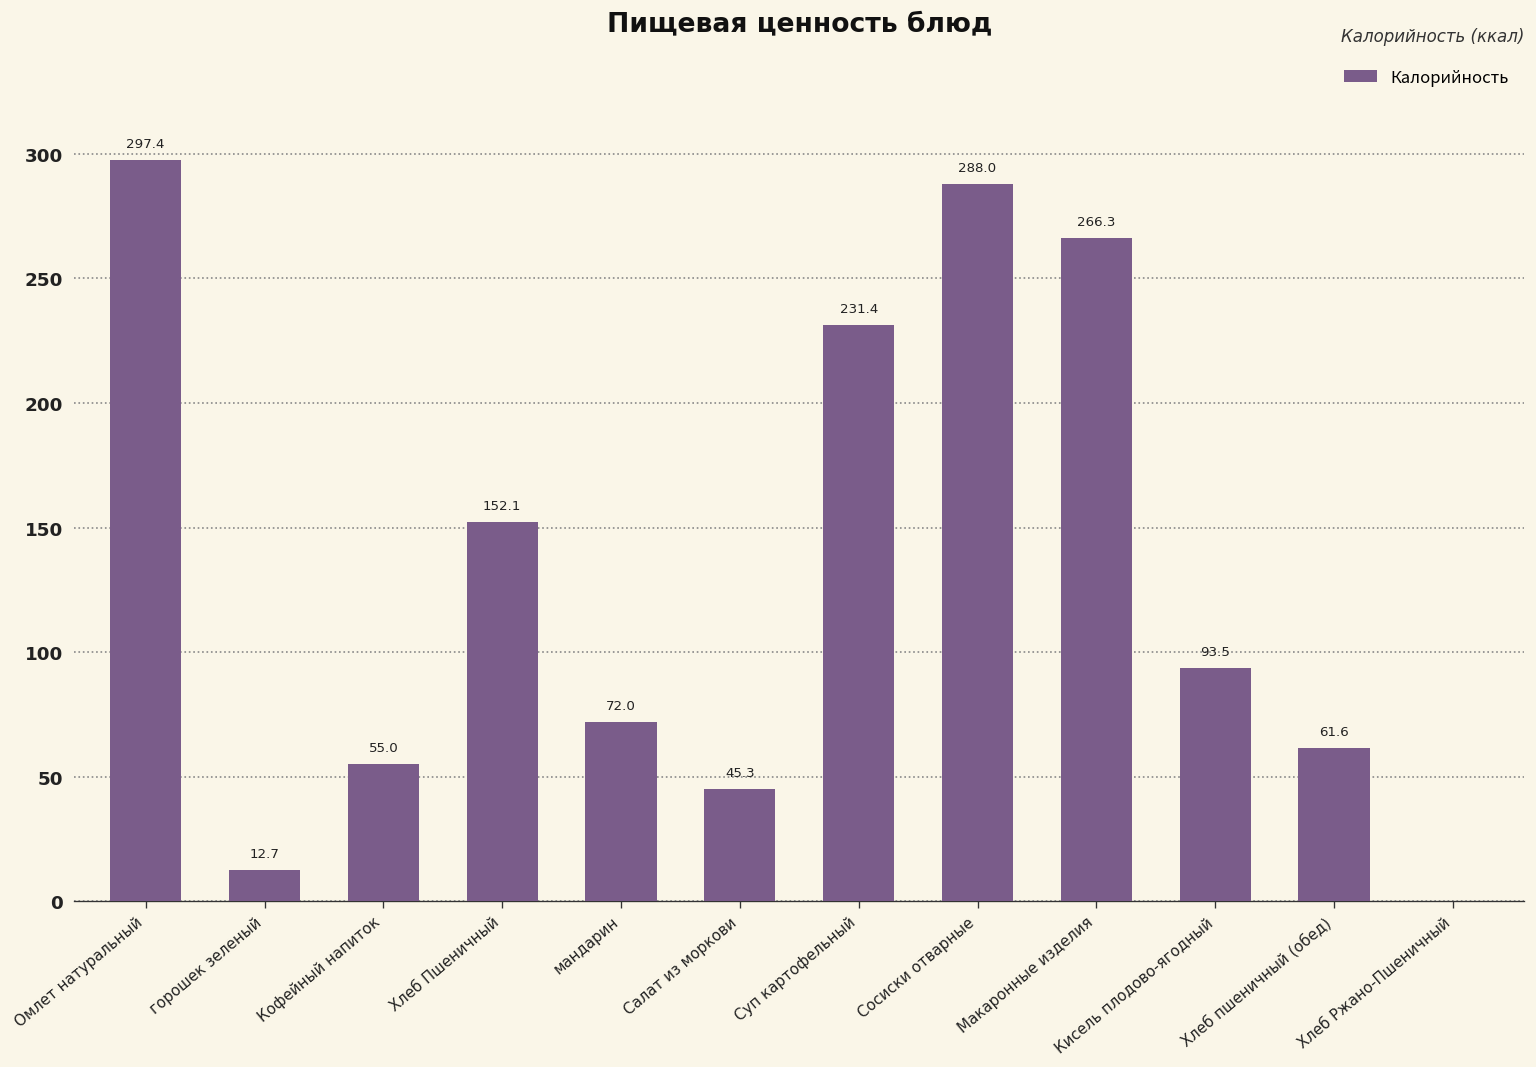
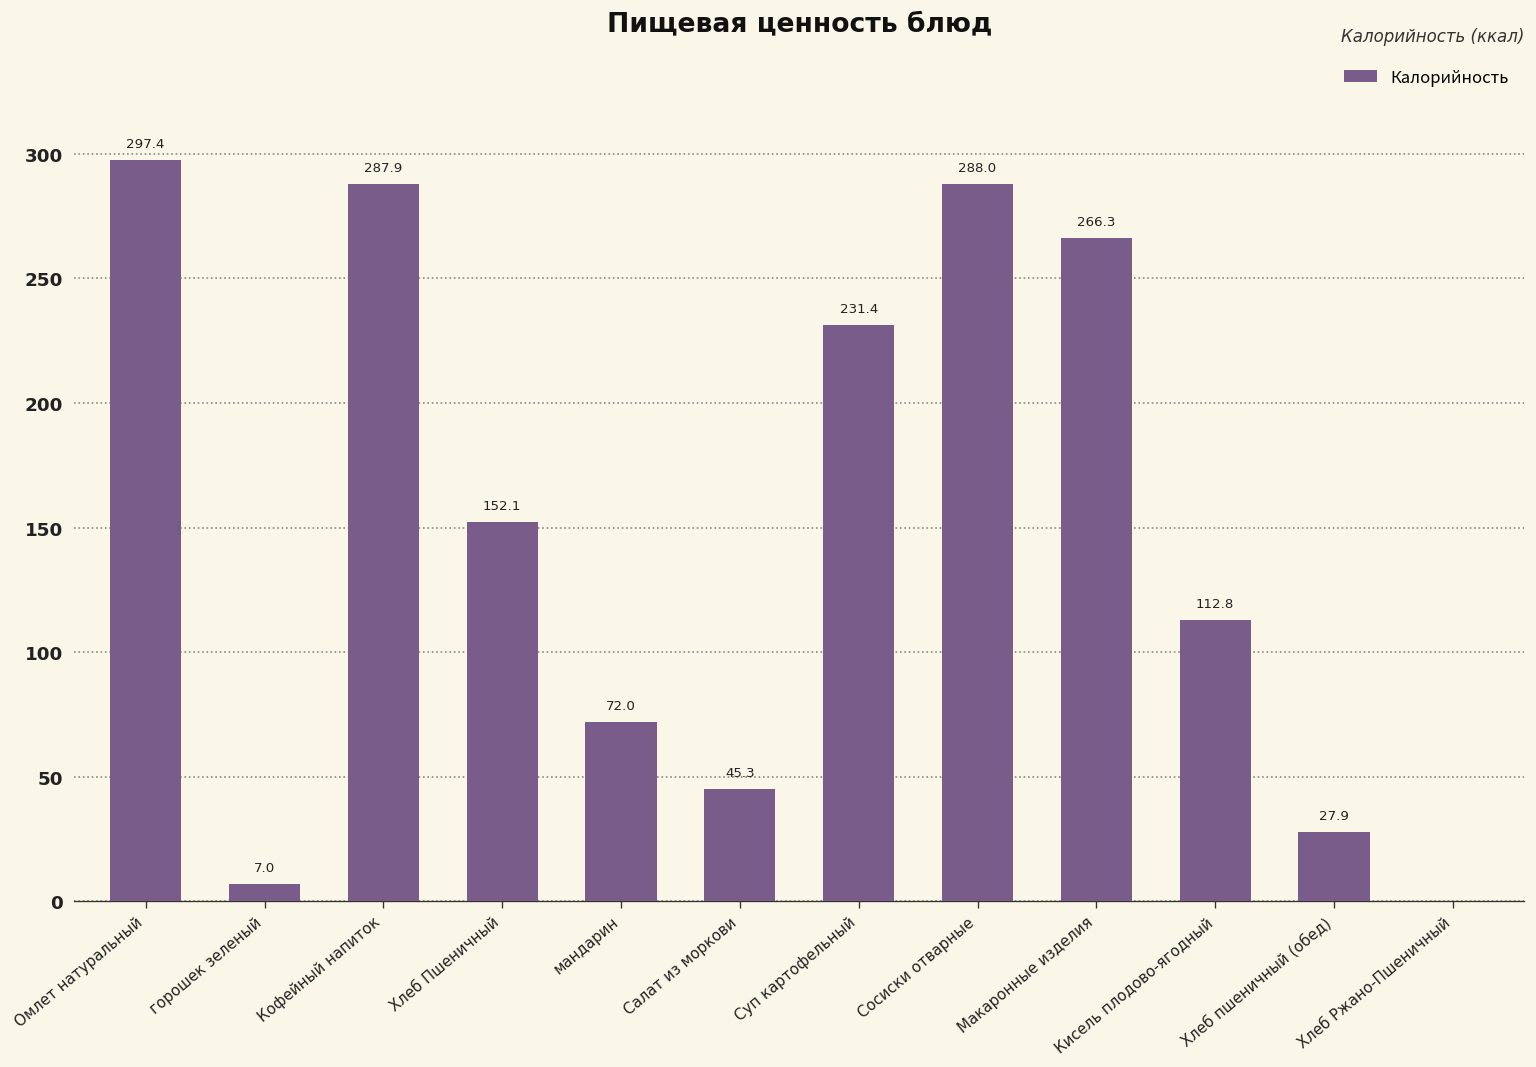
  {
    "Омлет натуральный": 297.4,
-   "горошек зеленый": 12.7,
-   "Кофейный напиток": 55.0,
+   "горошек зеленый": 7.0,
+   "Кофейный напиток": 287.9,
    "Хлеб Пшеничный": 152.1,
    "мандарин": 72.0,
    "Салат из моркови": 45.3,
    "Суп картофельный": 231.4,
    "Сосиски отварные": 288.0,
    "Макаронные изделия": 266.3,
-   "Кисель плодово-ягодный": 93.5,
-   "Хлеб пшеничный (обед)": 61.6
+   "Кисель плодово-ягодный": 112.8,
+   "Хлеб пшеничный (обед)": 27.9
  }
